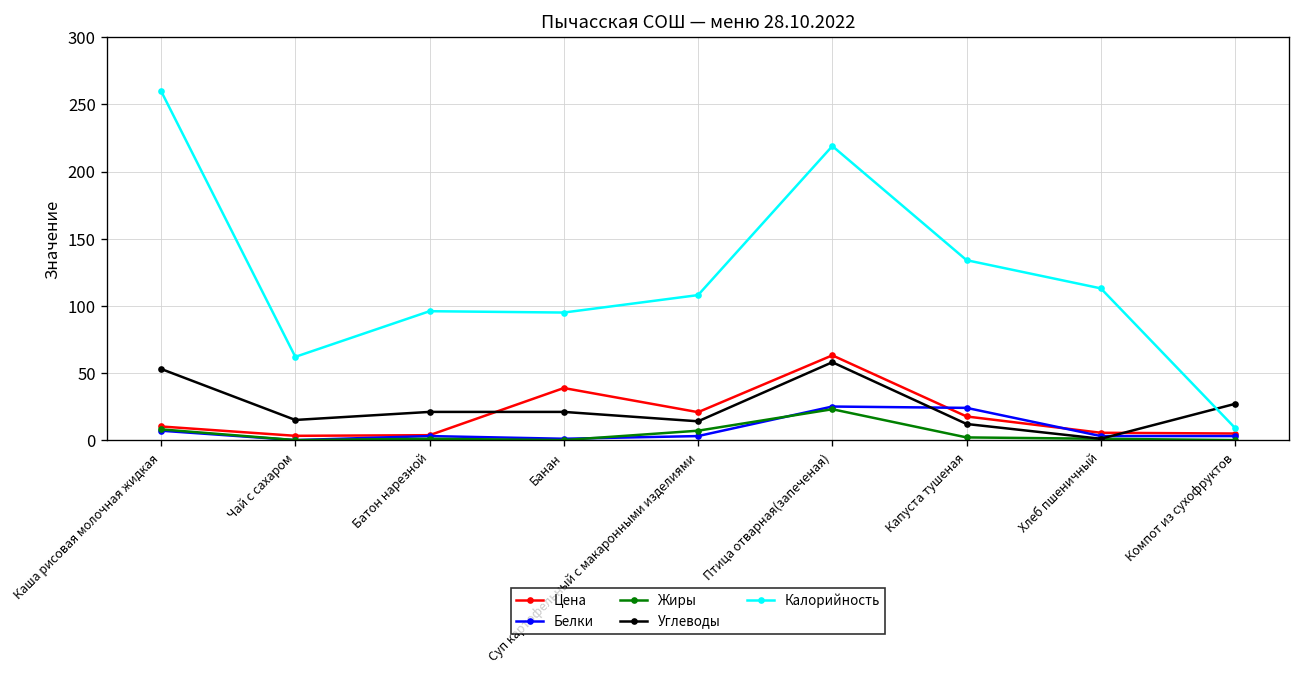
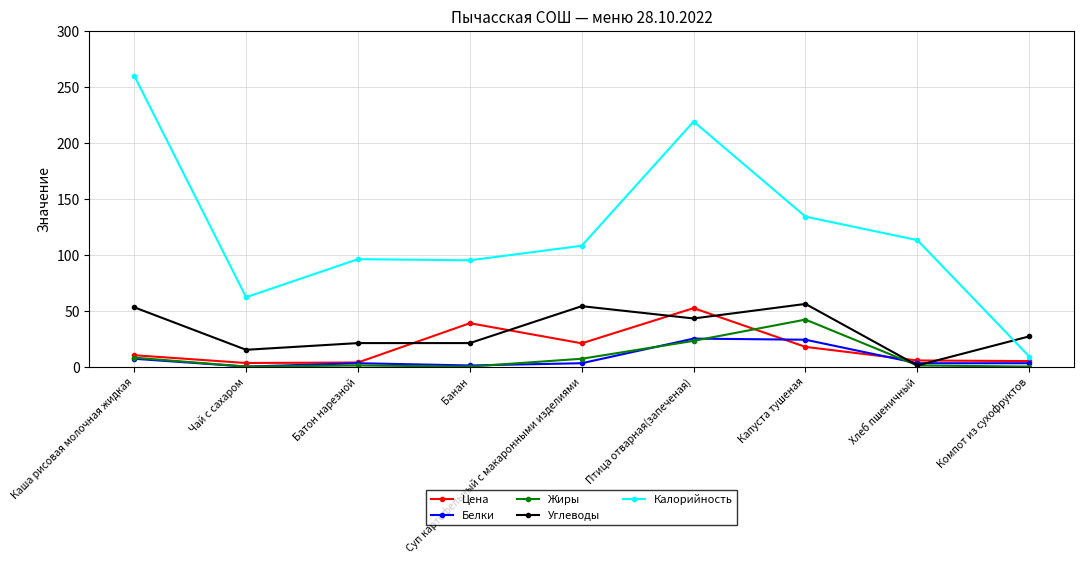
  {
    "Цена": {
      "Чай с сахаром": 3,
      "Банан": 39,
      "Суп картофельный с макаронными изделиями": 21,
-     "Птица отварная(запеченая)": 63,
+     "Птица отварная(запеченая)": 52,
      "Капуста тушеная": 18,
      "Хлеб пшеничный": 5
    },
    "Белки": {
      "Суп картофельный с макаронными изделиями": 3,
      "Капуста тушеная": 24
    },
    "Жиры": {
      "Суп картофельный с макаронными изделиями": 7,
-     "Капуста тушеная": 2,
+     "Капуста тушеная": 42,
      "Компот из сухофруктов": 0
    },
    "Углеводы": {
      "Каша рисовая молочная жидкая": 53,
      "Чай с сахаром": 15,
      "Батон нарезной": 21,
      "Банан": 21,
-     "Суп картофельный с макаронными изделиями": 14,
-     "Птица отварная(запеченая)": 58,
-     "Капуста тушеная": 12,
+     "Суп картофельный с макаронными изделиями": 54,
+     "Птица отварная(запеченая)": 43,
+     "Капуста тушеная": 56,
      "Компот из сухофруктов": 27
    },
    "Калорийность": {
      "Каша рисовая молочная жидкая": 260,
      "Чай с сахаром": 62,
      "Батон нарезной": 96,
      "Банан": 95,
      "Суп картофельный с макаронными изделиями": 108,
      "Птица отварная(запеченая)": 219,
      "Капуста тушеная": 134,
      "Хлеб пшеничный": 113,
      "Компот из сухофруктов": 9
    }
  }
